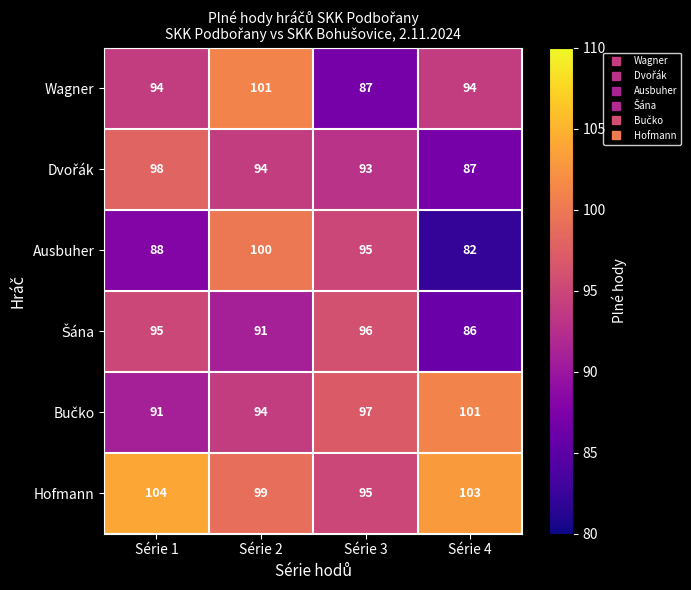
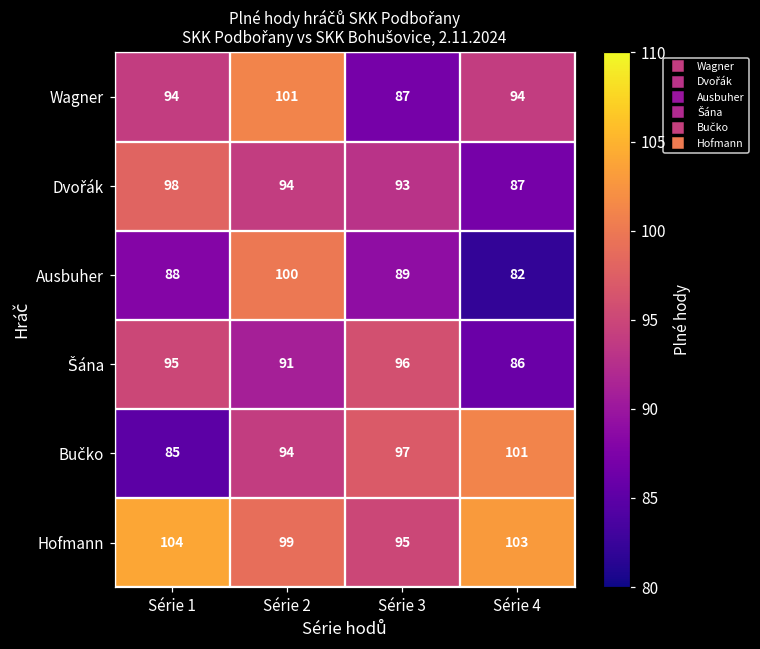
  {
    "Wagner": {
      "Série 1": 94,
      "Série 2": 101,
      "Série 3": 87,
      "Série 4": 94
    },
    "Dvořák": {
      "Série 1": 98,
      "Série 2": 94,
      "Série 3": 93,
      "Série 4": 87
    },
    "Ausbuher": {
      "Série 1": 88,
      "Série 2": 100,
-     "Série 3": 95,
+     "Série 3": 89,
      "Série 4": 82
    },
    "Šána": {
      "Série 1": 95,
      "Série 2": 91,
      "Série 3": 96,
      "Série 4": 86
    },
    "Bučko": {
-     "Série 1": 91,
+     "Série 1": 85,
      "Série 2": 94,
      "Série 3": 97,
      "Série 4": 101
    },
    "Hofmann": {
      "Série 1": 104,
      "Série 2": 99,
      "Série 3": 95,
      "Série 4": 103
    }
  }
